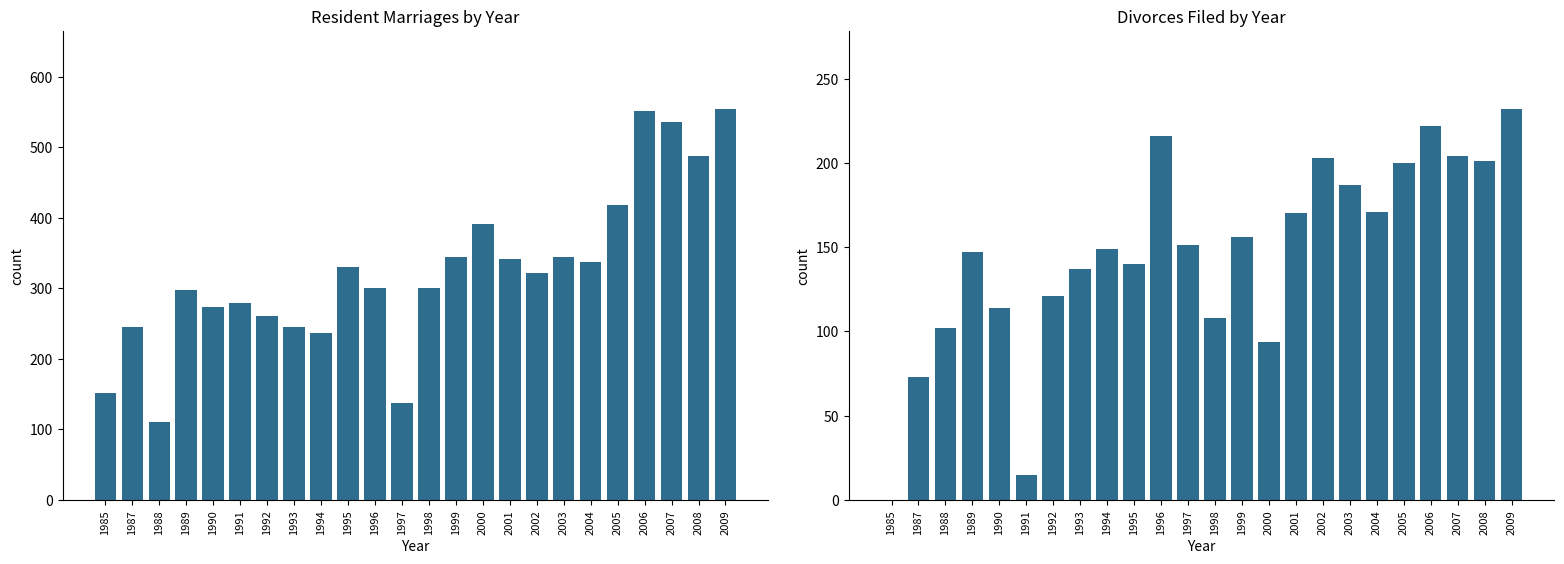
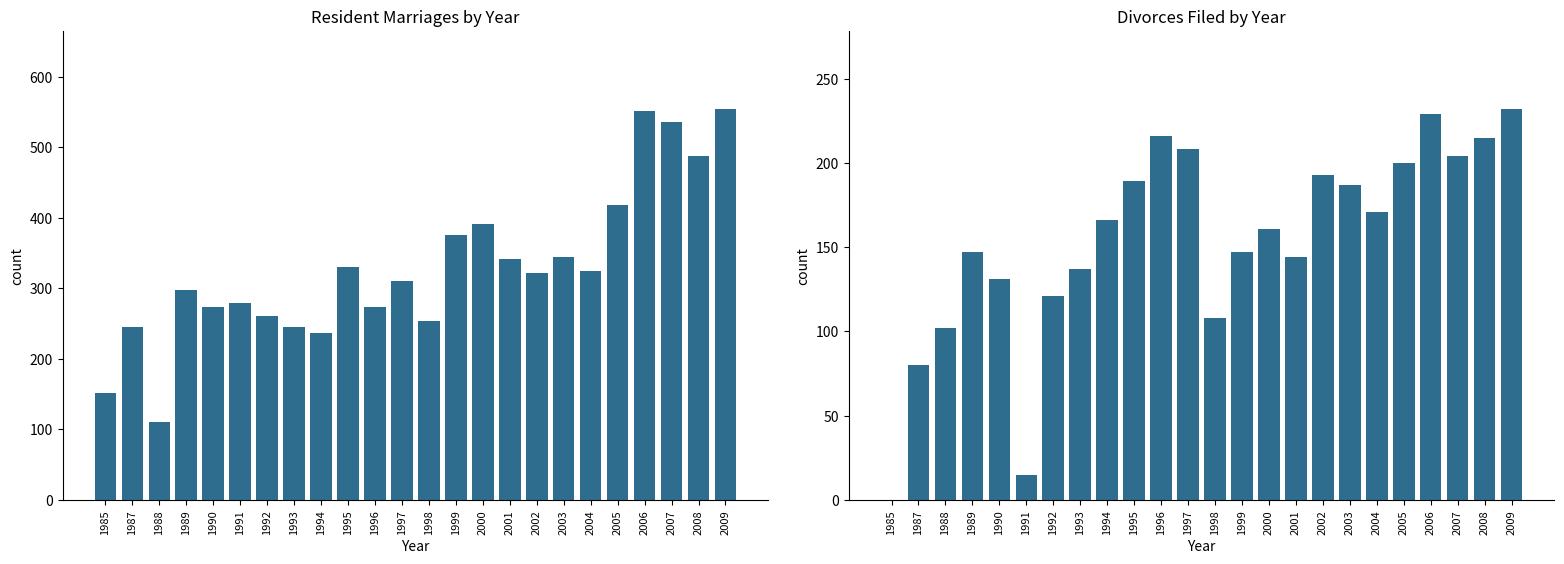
  {
    "Resident Marriages by Year": {
      "1985": 150,
      "1987": 250,
      "1988": 110,
      "1989": 300,
      "1990": 270,
      "1991": 280,
      "1992": 260,
      "1993": 250,
      "1994": 240,
      "1995": 330,
-     "1996": 300,
-     "1997": 140,
-     "1998": 300,
-     "1999": 340,
+     "1996": 270,
+     "1997": 310,
+     "1998": 250,
+     "1999": 380,
      "2000": 390,
      "2001": 340,
      "2002": 320,
      "2003": 340,
-     "2004": 340,
+     "2004": 330,
      "2005": 420,
      "2006": 550,
      "2007": 540,
      "2008": 490,
      "2009": 550
    },
    "Divorces Filed by Year": {
      "1985": 0,
-     "1987": 73,
+     "1987": 80,
      "1988": 102,
      "1989": 147,
-     "1990": 114,
+     "1990": 131,
      "1991": 15,
      "1992": 121,
      "1993": 137,
-     "1994": 149,
-     "1995": 140,
+     "1994": 166,
+     "1995": 189,
      "1996": 216,
-     "1997": 151,
+     "1997": 208,
      "1998": 108,
-     "1999": 156,
-     "2000": 94,
-     "2001": 170,
-     "2002": 203,
+     "1999": 147,
+     "2000": 161,
+     "2001": 144,
+     "2002": 193,
      "2003": 187,
      "2004": 171,
      "2005": 200,
-     "2006": 222,
+     "2006": 229,
      "2007": 204,
-     "2008": 201,
+     "2008": 215,
      "2009": 232
    }
  }
